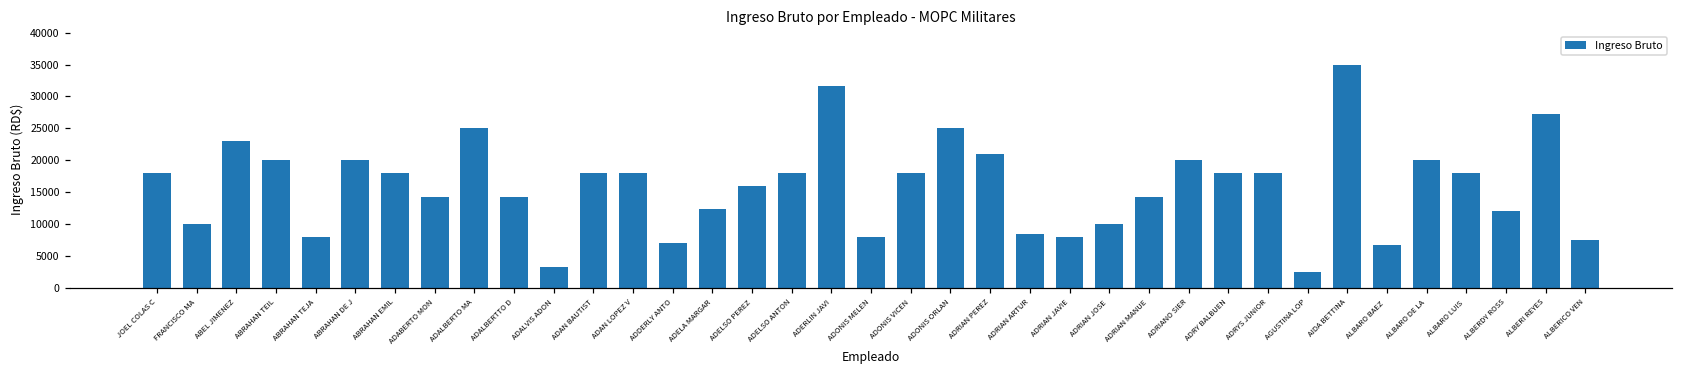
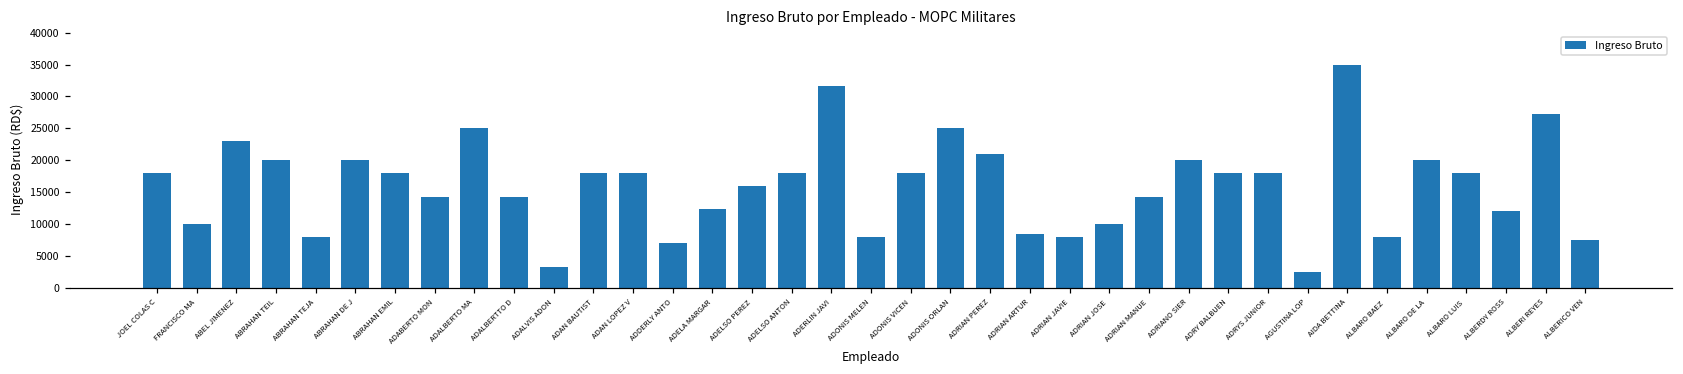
  {
    "JOEL COLAS C": 18000,
    "FRANCISCO MA": 10000,
    "ABEL JIMENEZ": 23000,
    "ABRAHAN TEIL": 20000,
    "ABRAHAN TEJA": 8000,
    "ABRAHAN DE J": 20000,
    "ABRAHAN EMIL": 18000,
    "ADABERTO MON": 14000,
    "ADALBERTO MA": 25000,
    "ADALBERTTO D": 14000,
    "ADALVIS ADON": 3000,
    "ADAN BAUTIST": 18000,
    "ADAN LOPEZ V": 18000,
    "ADDERLY ANTO": 7000,
    "ADELA MARGAR": 12000,
    "ADELSO PEREZ": 16000,
    "ADELSO ANTON": 18000,
    "ADERLIN JAVI": 32000,
    "ADONIS MELEN": 8000,
    "ADONIS VICEN": 18000,
    "ADONIS ORLAN": 25000,
    "ADRIAN PEREZ": 21000,
    "ADRIAN ARTUR": 8000,
    "ADRIAN JAVIE": 8000,
    "ADRIAN JOSE": 10000,
    "ADRIAN MANUE": 14000,
    "ADRIANO SIER": 20000,
    "ADRY BALBUEN": 18000,
    "ADRYS JUNIOR": 18000,
    "AGUSTINA LOP": 2000,
    "AIDA BETTINA": 35000,
-   "ALBARO BAEZ": 7000,
+   "ALBARO BAEZ": 8000,
    "ALBARO DE LA": 20000,
    "ALBARO LUIS": 18000,
    "ALBERDY ROSS": 12000,
    "ALBERI REYES": 27000,
    "ALBERICO VEN": 7000
  }
